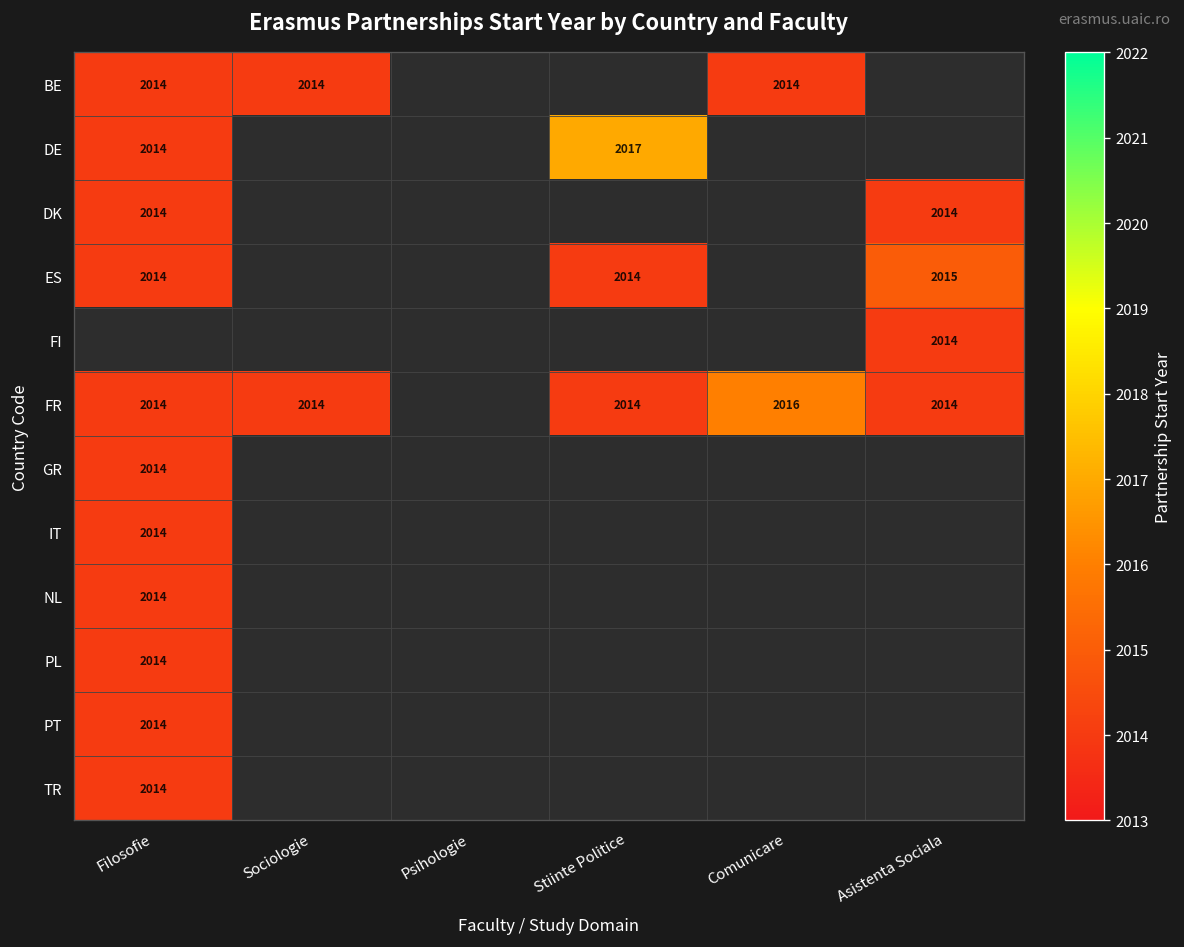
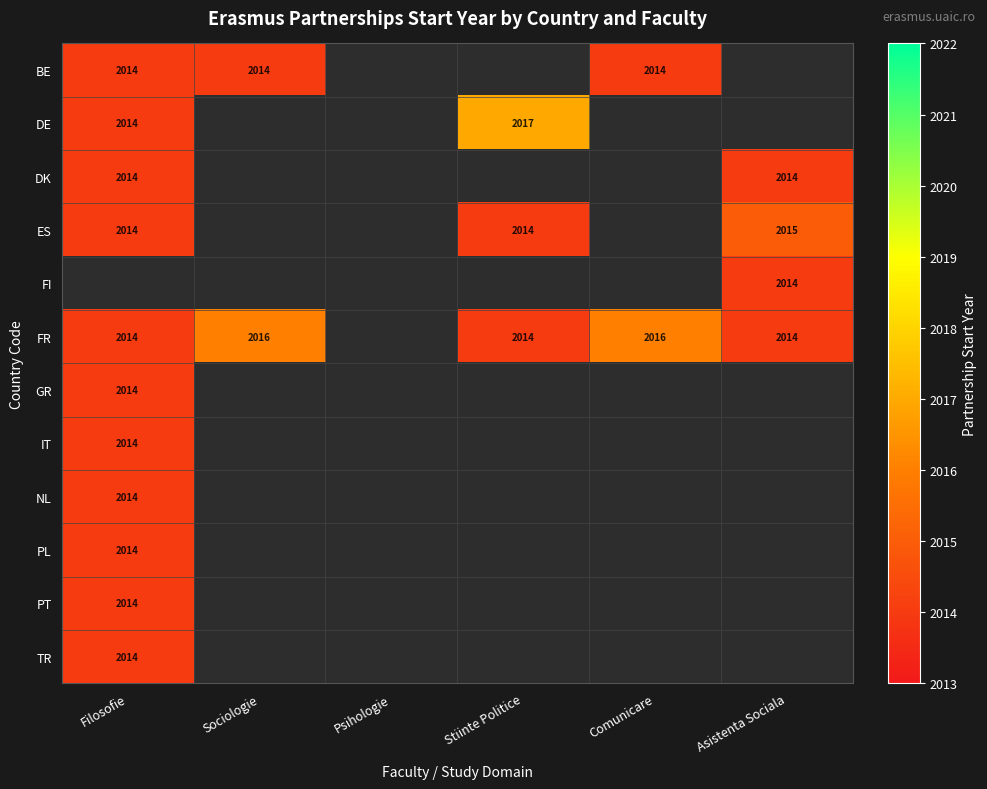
  {
    "BE": {
      "Filosofie": 2014,
      "Sociologie": 2014,
      "Comunicare": 2014
    },
    "DE": {
      "Filosofie": 2014,
      "Stiinte Politice": 2017
    },
    "DK": {
      "Filosofie": 2014,
      "Asistenta Sociala": 2014
    },
    "ES": {
      "Filosofie": 2014,
      "Stiinte Politice": 2014,
      "Asistenta Sociala": 2015
    },
    "FI": {
      "Asistenta Sociala": 2014
    },
    "FR": {
      "Filosofie": 2014,
-     "Sociologie": 2014,
+     "Sociologie": 2016,
      "Stiinte Politice": 2014,
      "Comunicare": 2016,
      "Asistenta Sociala": 2014
    },
    "GR": {
      "Filosofie": 2014
    },
    "IT": {
      "Filosofie": 2014
    },
    "NL": {
      "Filosofie": 2014
    },
    "PL": {
      "Filosofie": 2014
    },
    "PT": {
      "Filosofie": 2014
    },
    "TR": {
      "Filosofie": 2014
    }
  }
